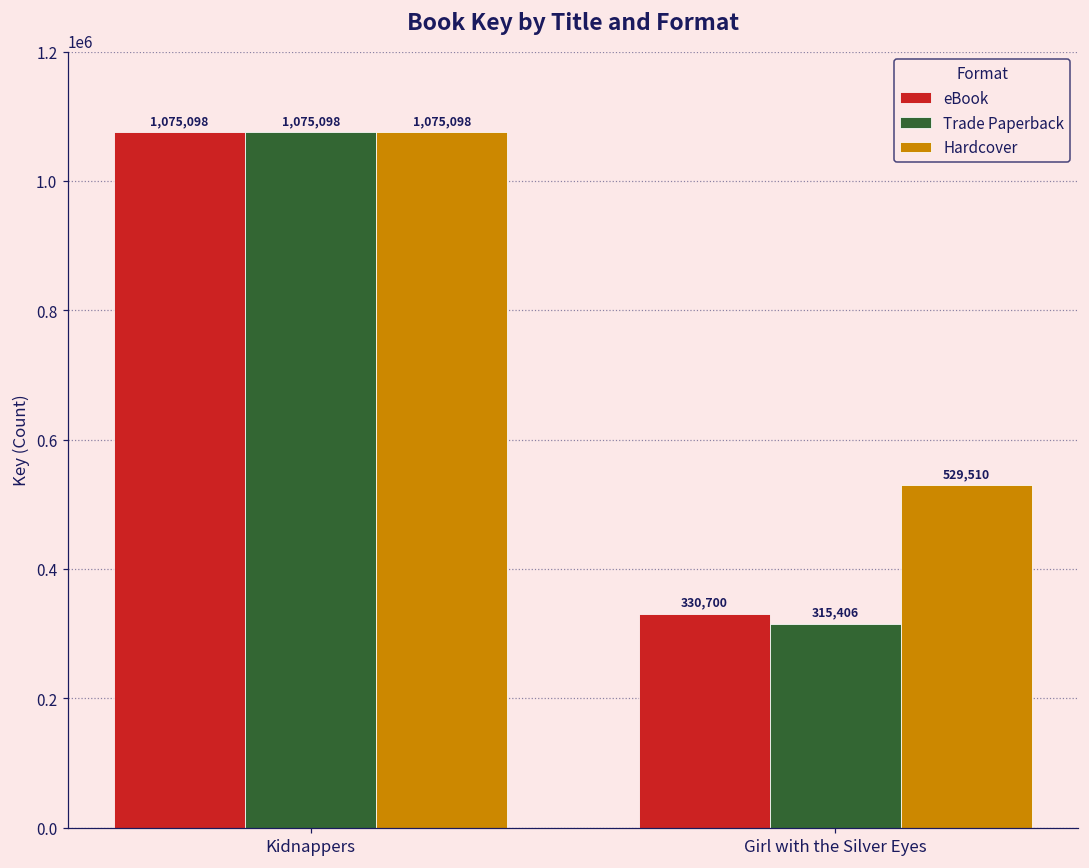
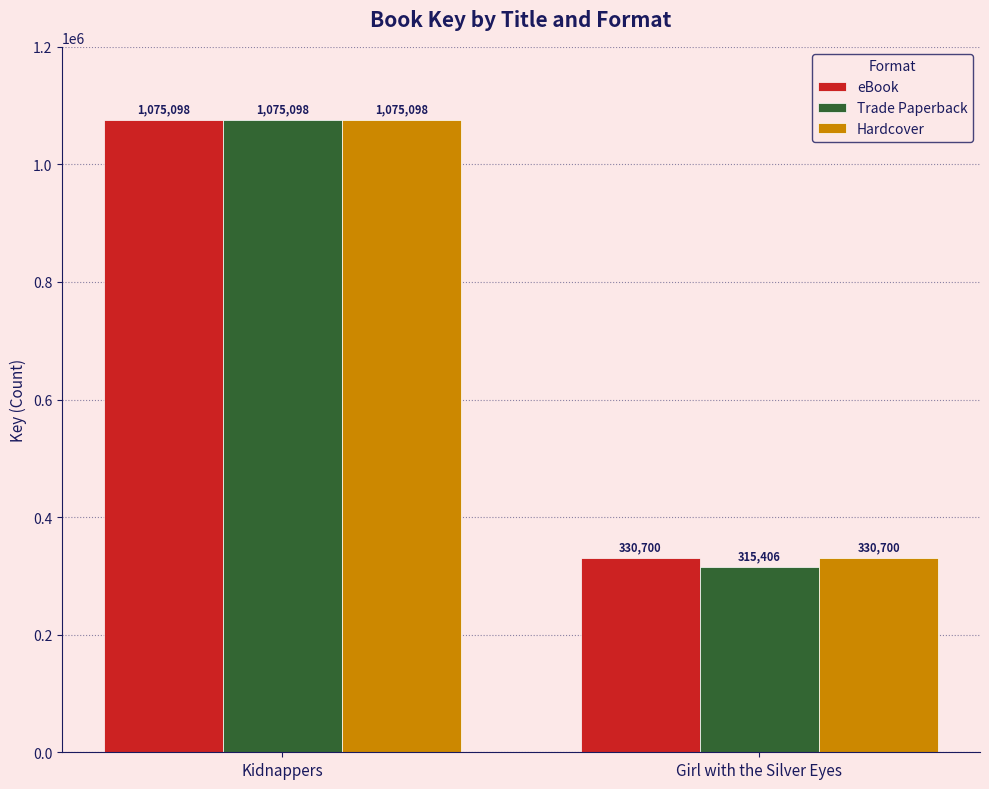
  {
    "eBook": {
      "Kidnappers": "1,075,098",
      "Girl with the Silver Eyes": "330,700"
    },
    "Trade Paperback": {
      "Kidnappers": "1,075,098",
      "Girl with the Silver Eyes": "315,406"
    },
    "Hardcover": {
      "Kidnappers": "1,075,098",
-     "Girl with the Silver Eyes": "529,510"
+     "Girl with the Silver Eyes": "330,700"
    }
  }
